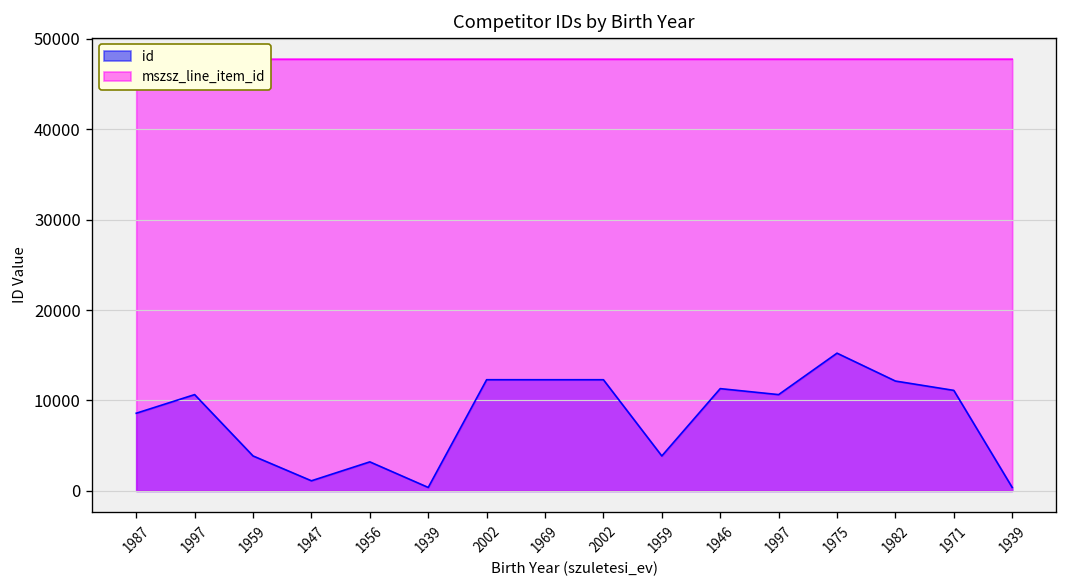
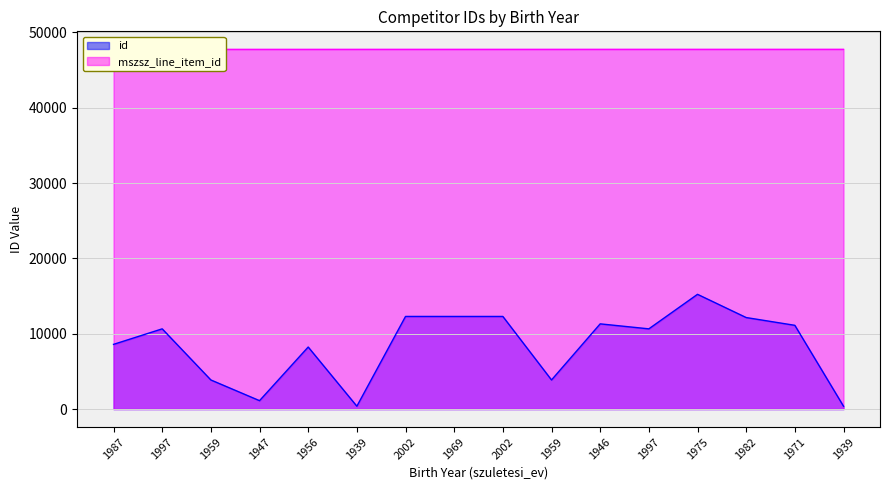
  {
    "id": {
      "1987": 9000,
      "1947": 1000,
-     "1956": 3000,
+     "1956": 8000,
      "1969": 12000,
      "1946": 11000,
      "1975": 15000,
      "1982": 12000,
      "1971": 11000
    },
    "mszsz_line_item_id": {
      "1947": 48000,
      "1956": 48000,
      "1969": 48000,
      "1946": 48000,
      "1975": 48000,
      "1982": 48000,
      "1971": 48000
    }
  }
